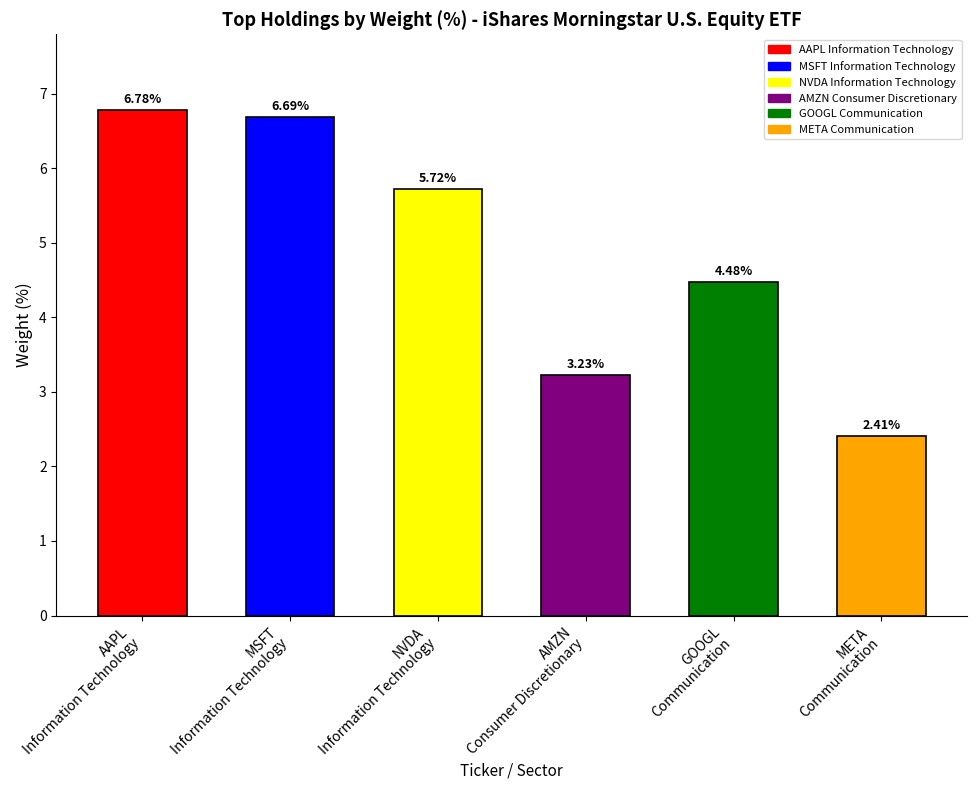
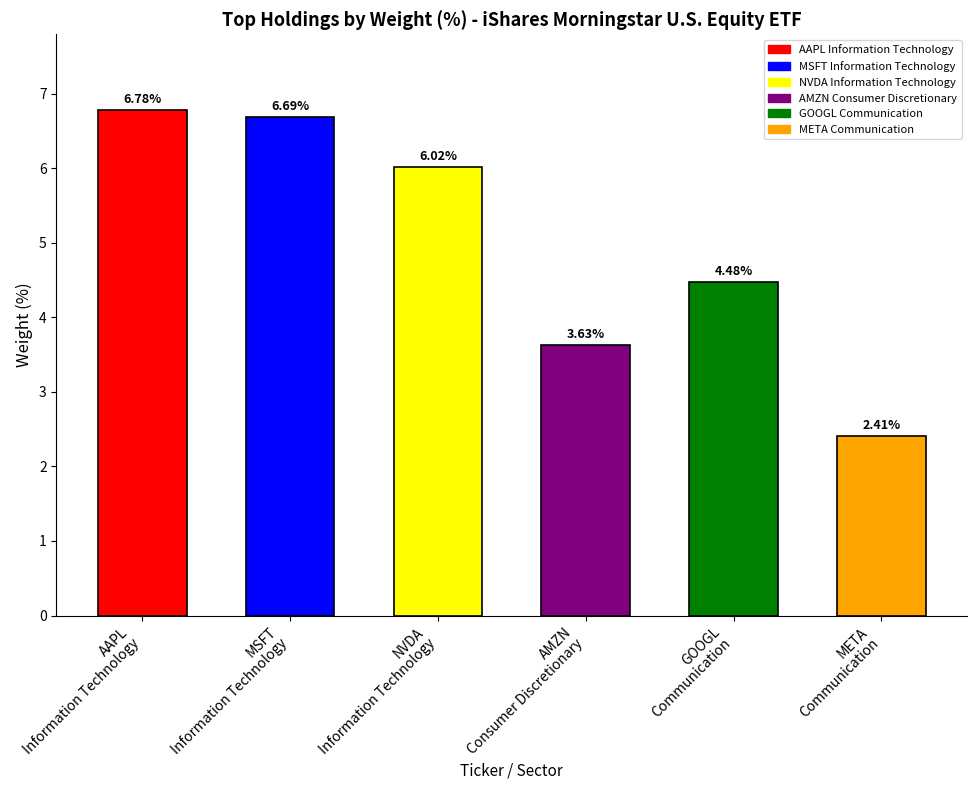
  {
    "AAPL Information Technology": "6.78%",
    "MSFT Information Technology": "6.69%",
-   "NVDA Information Technology": "5.72%",
-   "AMZN Consumer Discretionary": "3.23%",
+   "NVDA Information Technology": "6.02%",
+   "AMZN Consumer Discretionary": "3.63%",
    "GOOGL Communication": "4.48%",
    "META Communication": "2.41%"
  }
